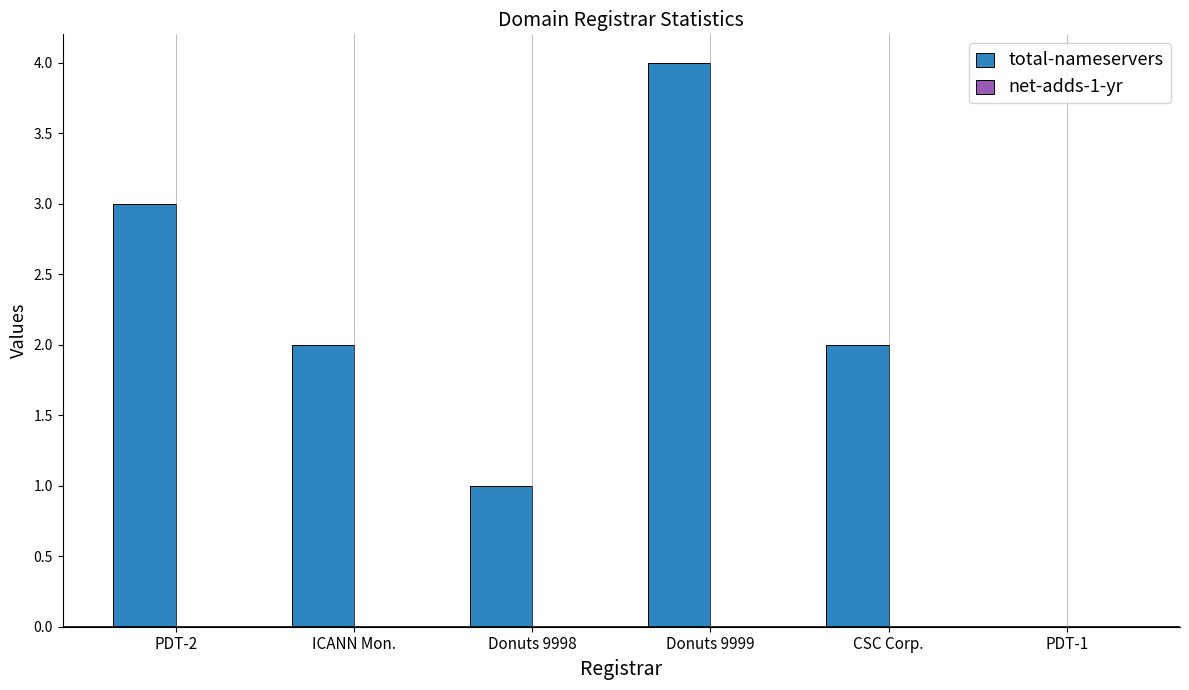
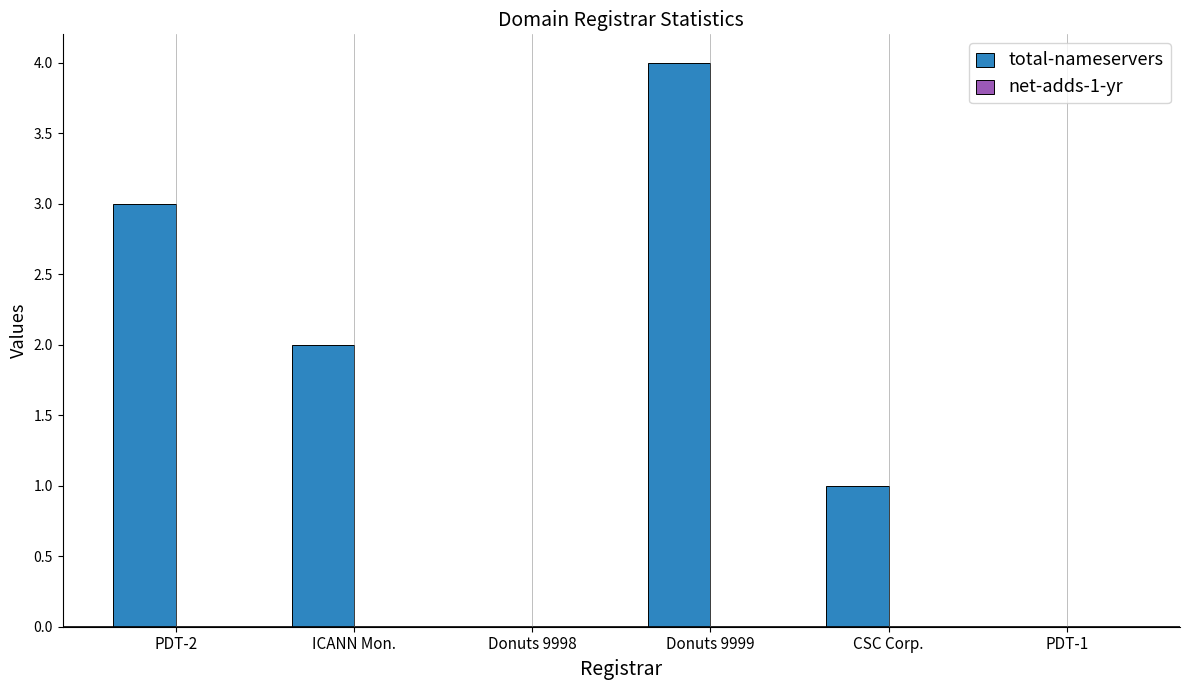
  {
    "total-nameservers": {
      "PDT-2": 3,
      "ICANN Mon.": 2,
-     "Donuts 9998": 1,
+     "Donuts 9998": 0,
      "Donuts 9999": 4,
-     "CSC Corp.": 2,
+     "CSC Corp.": 1,
      "PDT-1": 0
    },
    "net-adds-1-yr": {
      "PDT-2": 0,
      "ICANN Mon.": 0,
      "Donuts 9998": 0,
      "Donuts 9999": 0,
      "CSC Corp.": 0,
      "PDT-1": 0
    }
  }
